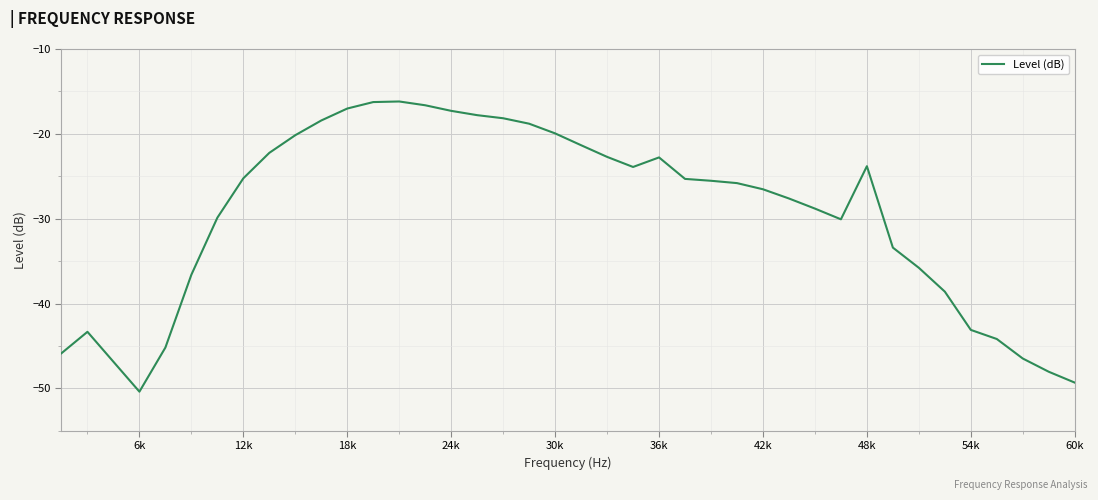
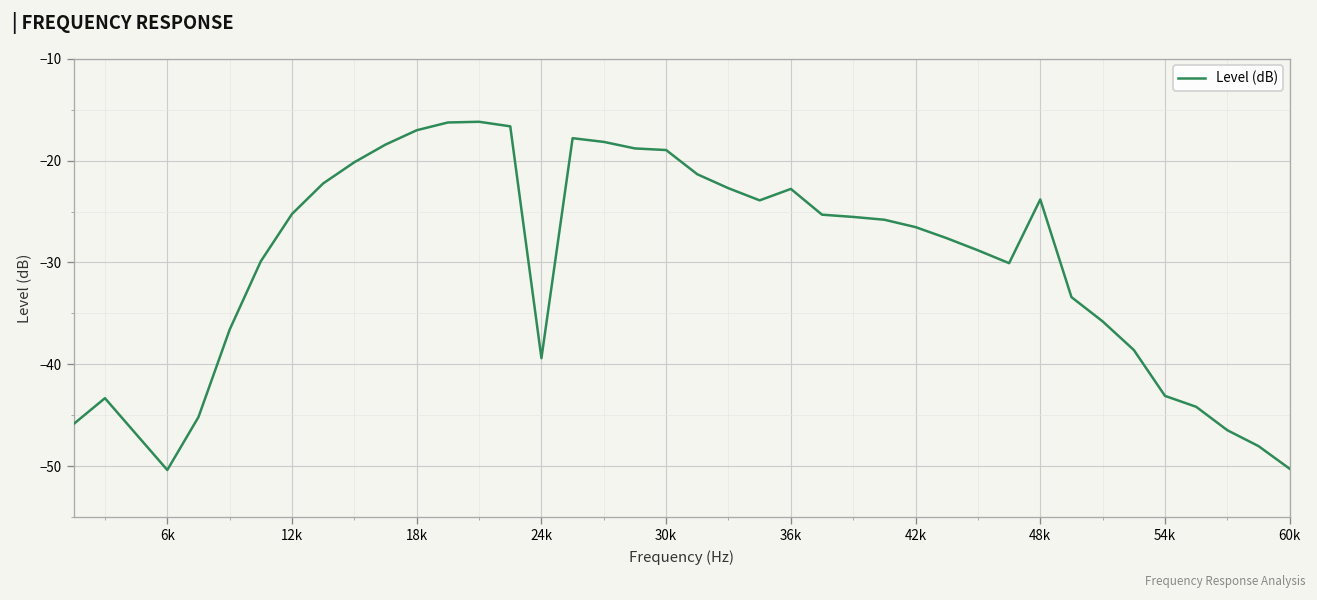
  {
    "6k": -50,
    "12k": -25,
    "18k": -17,
-   "24k": -17,
-   "30k": -20,
+   "24k": -39,
+   "30k": -19,
    "36k": -23,
    "42k": -27,
    "48k": -24,
    "54k": -43,
-   "60k": -49
+   "60k": -50
  }
